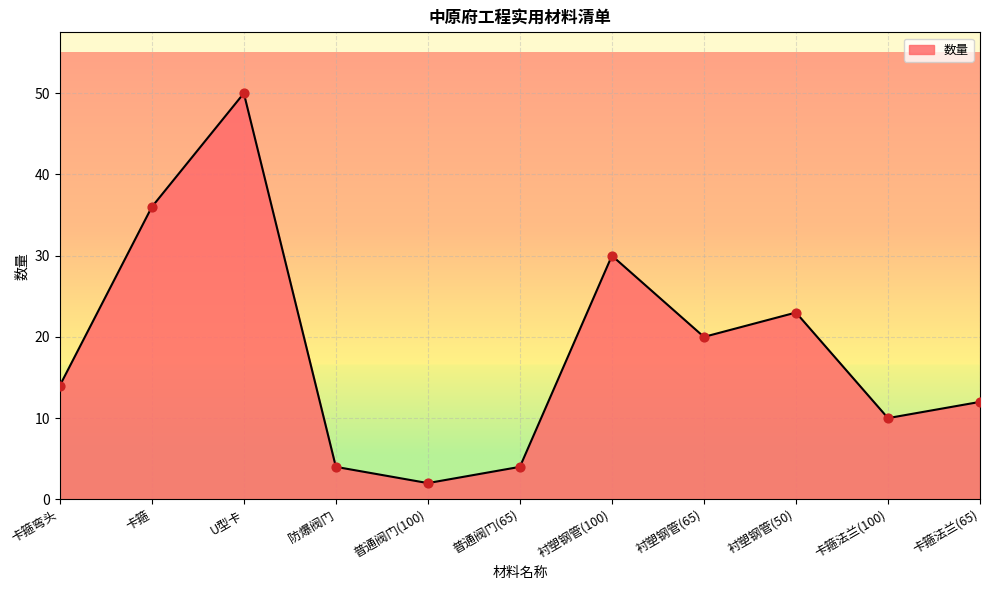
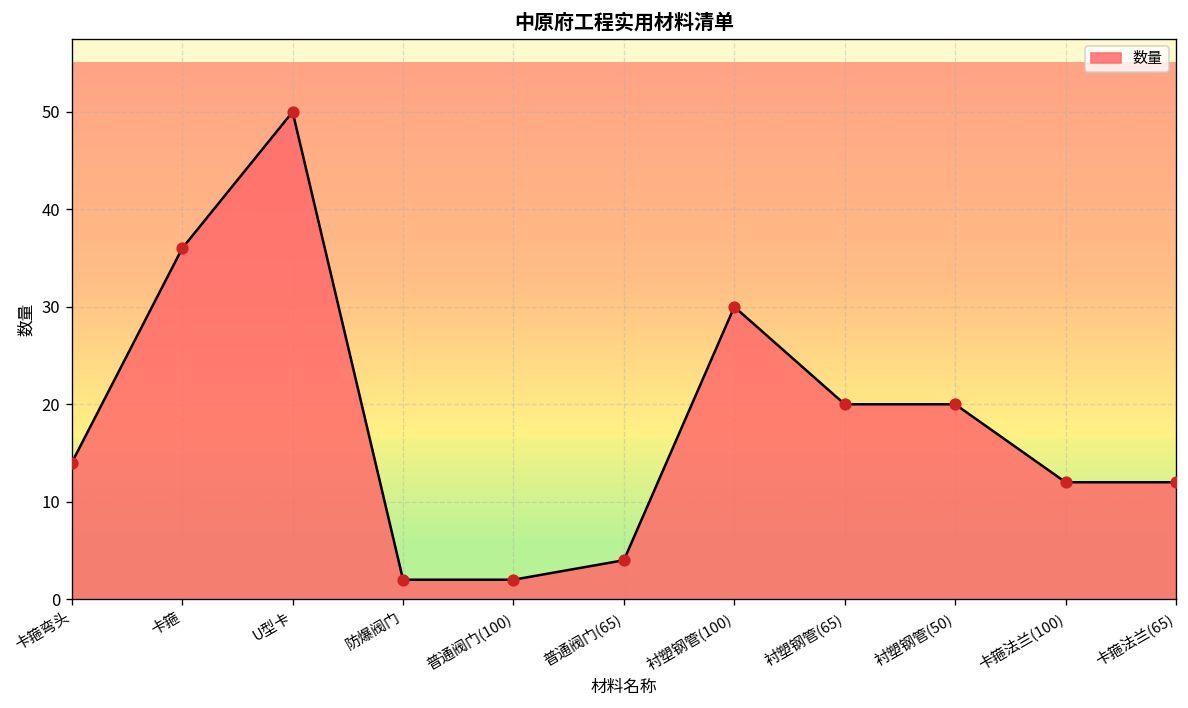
  {
    "卡箍弯头": 14,
    "卡箍": 36,
    "U型卡": 50,
-   "防爆阀门": 4,
+   "防爆阀门": 2,
    "普通阀门(100)": 2,
    "普通阀门(65)": 4,
    "衬塑钢管(100)": 30,
    "衬塑钢管(65)": 20,
-   "衬塑钢管(50)": 23,
-   "卡箍法兰(100)": 10,
+   "衬塑钢管(50)": 20,
+   "卡箍法兰(100)": 12,
    "卡箍法兰(65)": 12
  }
